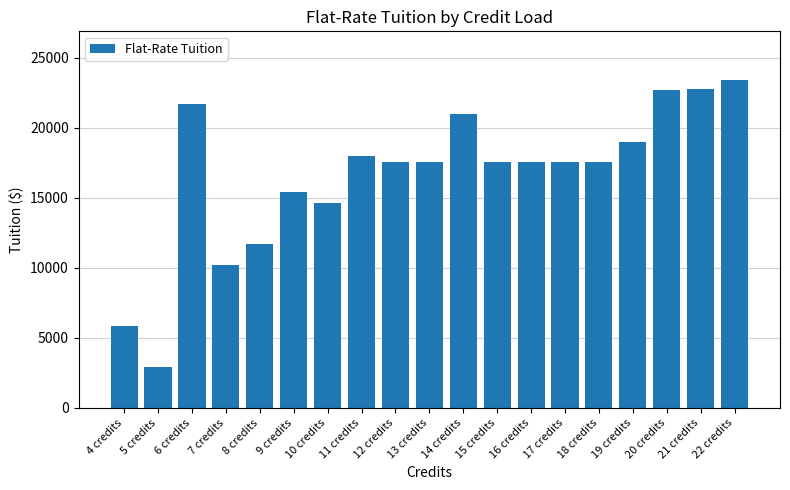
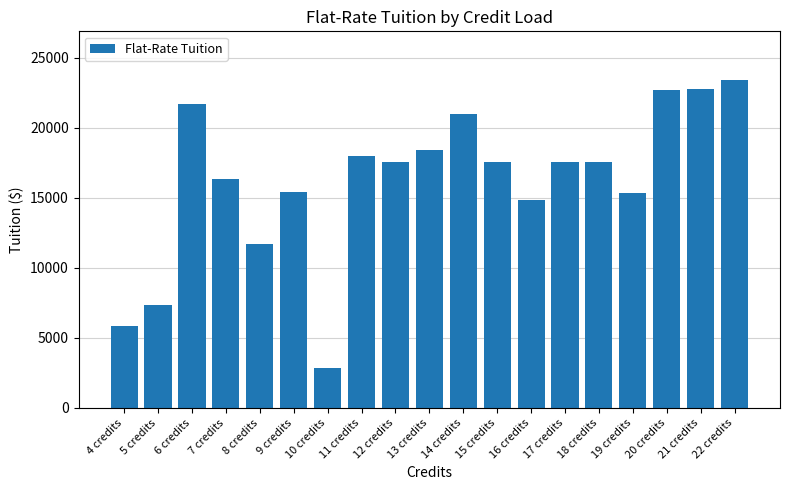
  {
    "4 credits": 5800,
-   "5 credits": 2900,
+   "5 credits": 7300,
    "6 credits": 21700,
-   "7 credits": 10200,
+   "7 credits": 16300,
    "8 credits": 11700,
    "9 credits": 15400,
-   "10 credits": 14600,
+   "10 credits": 2800,
    "11 credits": 18000,
    "12 credits": 17500,
-   "13 credits": 17500,
+   "13 credits": 18400,
    "14 credits": 21000,
    "15 credits": 17500,
-   "16 credits": 17500,
+   "16 credits": 14900,
    "17 credits": 17500,
    "18 credits": 17500,
-   "19 credits": 19000,
+   "19 credits": 15300,
    "20 credits": 22700,
    "21 credits": 22700,
    "22 credits": 23400
  }
